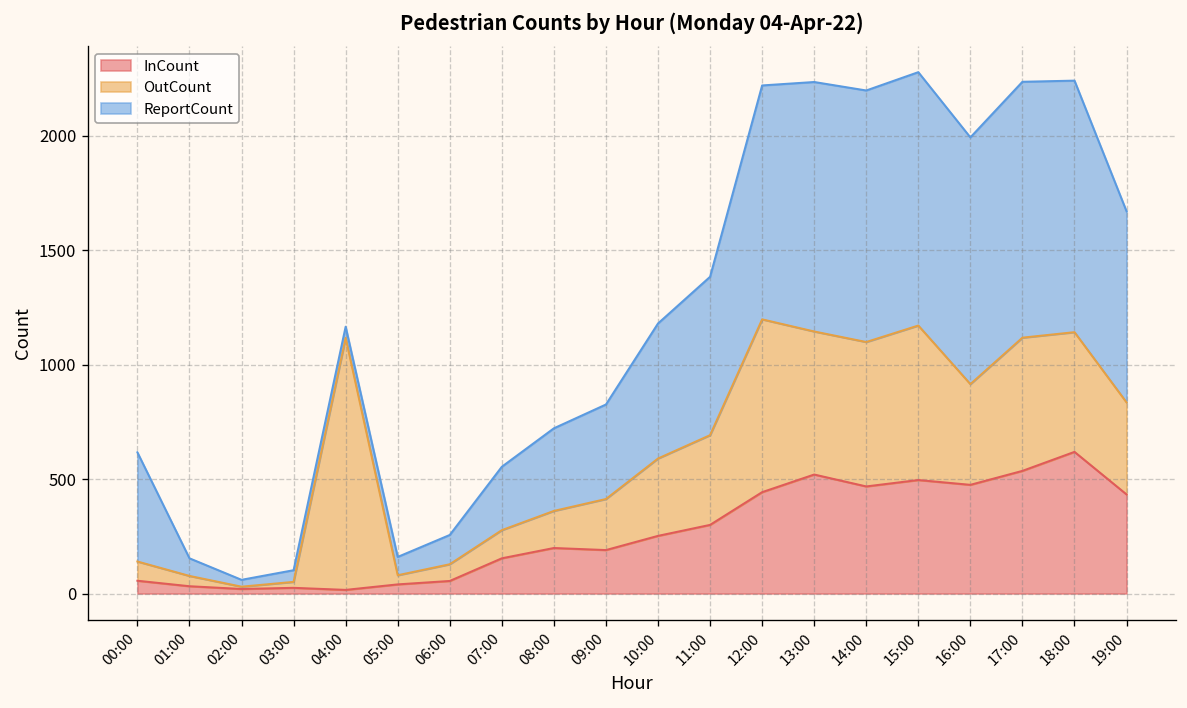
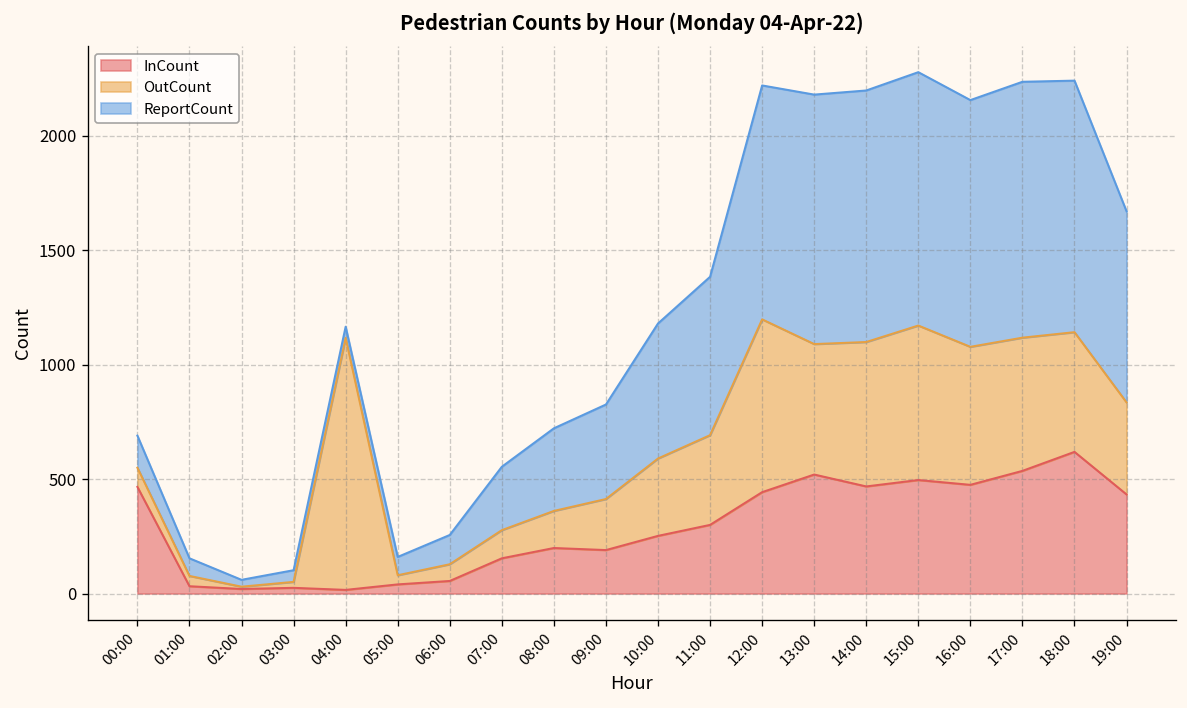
  {
    "InCount": {
-     "00:00": 60,
+     "00:00": 470,
      "01:00": 30,
      "03:00": 30,
      "04:00": 20,
      "05:00": 40,
      "06:00": 60,
      "07:00": 150,
      "08:00": 200,
      "09:00": 190,
      "10:00": 250,
      "11:00": 300,
      "12:00": 440,
      "13:00": 520,
      "14:00": 470,
      "15:00": 500,
      "16:00": 480,
      "17:00": 540,
      "18:00": 620,
      "19:00": 430
    },
    "OutCount": {
      "00:00": 80,
      "01:00": 50,
      "03:00": 30,
      "04:00": 1100,
      "05:00": 40,
      "06:00": 70,
      "07:00": 120,
      "08:00": 160,
      "09:00": 220,
      "10:00": 340,
      "11:00": 390,
      "12:00": 760,
-     "13:00": 630,
+     "13:00": 570,
      "14:00": 630,
      "15:00": 680,
-     "16:00": 440,
+     "16:00": 600,
      "17:00": 580,
      "18:00": 520,
      "19:00": 400
    },
    "ReportCount": {
-     "00:00": 480,
+     "00:00": 140,
      "01:00": 80,
      "02:00": 30,
      "03:00": 50,
      "04:00": 50,
      "05:00": 80,
      "06:00": 130,
      "07:00": 280,
      "08:00": 360,
      "09:00": 410,
      "10:00": 590,
      "11:00": 690,
      "12:00": 1020,
      "13:00": 1090,
      "14:00": 1100,
      "15:00": 1110,
      "16:00": 1080,
      "17:00": 1120,
      "18:00": 1100,
      "19:00": 840
    }
  }
